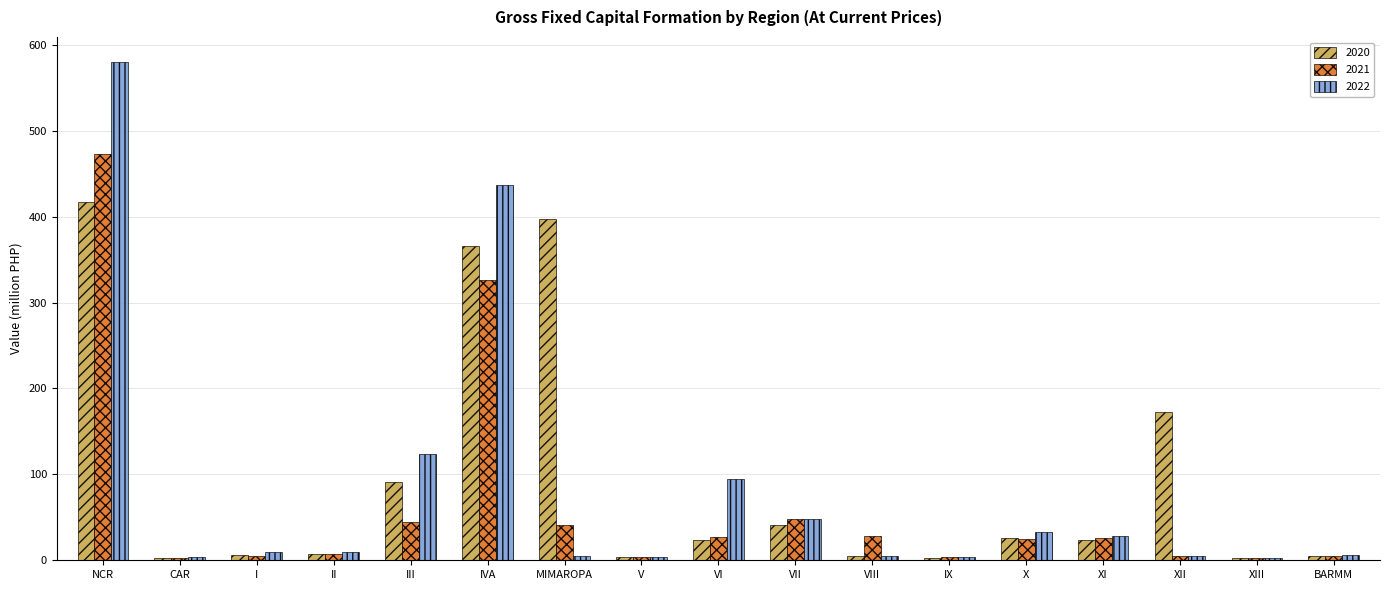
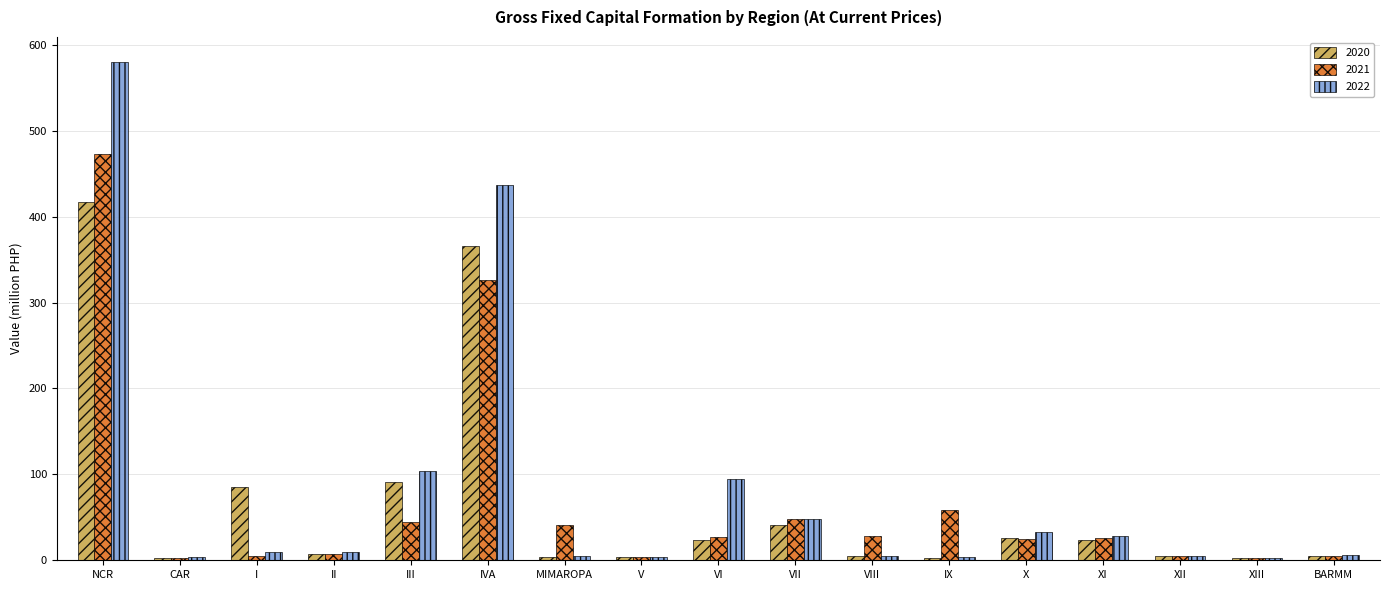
  {
    "2020": {
      "NCR": 420,
-     "I": 10,
+     "I": 80,
      "II": 10,
      "III": 90,
      "IVA": 370,
-     "MIMAROPA": 400,
+     "MIMAROPA": 0,
      "V": 0,
      "VI": 20,
      "VII": 40,
      "VIII": 0,
      "IX": 0,
      "X": 30,
      "XI": 20,
-     "XII": 170,
+     "XII": 10,
      "BARMM": 10
    },
    "2021": {
      "NCR": 470,
      "I": 0,
      "II": 10,
      "III": 40,
      "IVA": 330,
      "MIMAROPA": 40,
      "V": 0,
      "VI": 30,
      "VII": 50,
      "VIII": 30,
-     "IX": 0,
+     "IX": 60,
      "X": 20,
      "XI": 30,
      "XII": 10,
      "BARMM": 10
    },
    "2022": {
      "NCR": 580,
      "CAR": 0,
      "I": 10,
      "II": 10,
-     "III": 120,
+     "III": 100,
      "IVA": 440,
      "MIMAROPA": 0,
      "V": 0,
      "VI": 90,
      "VII": 50,
      "VIII": 10,
      "IX": 0,
      "X": 30,
      "XI": 30,
      "XII": 10,
      "BARMM": 10
    }
  }
